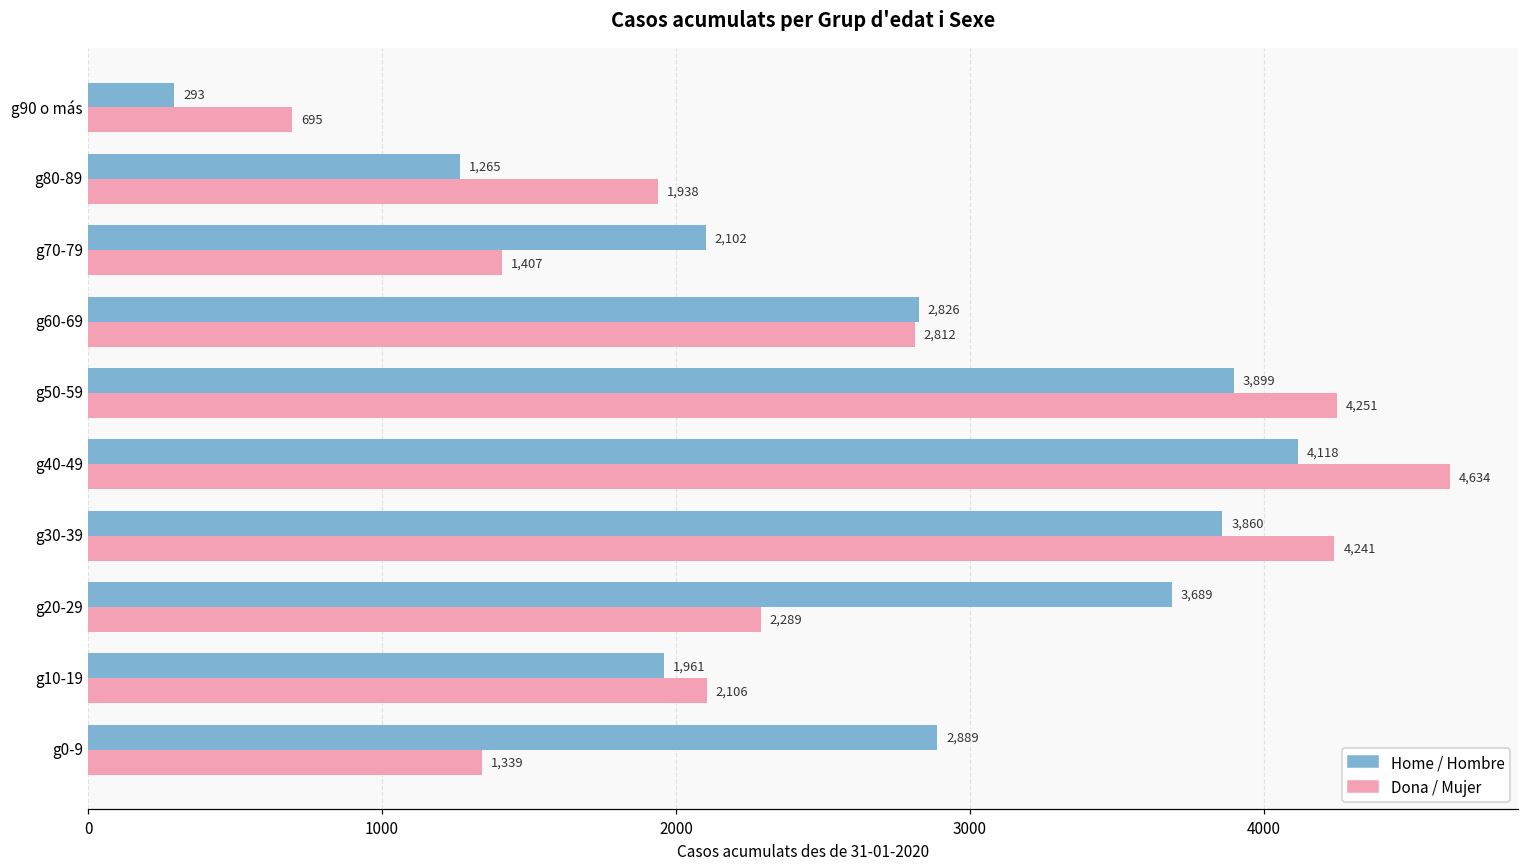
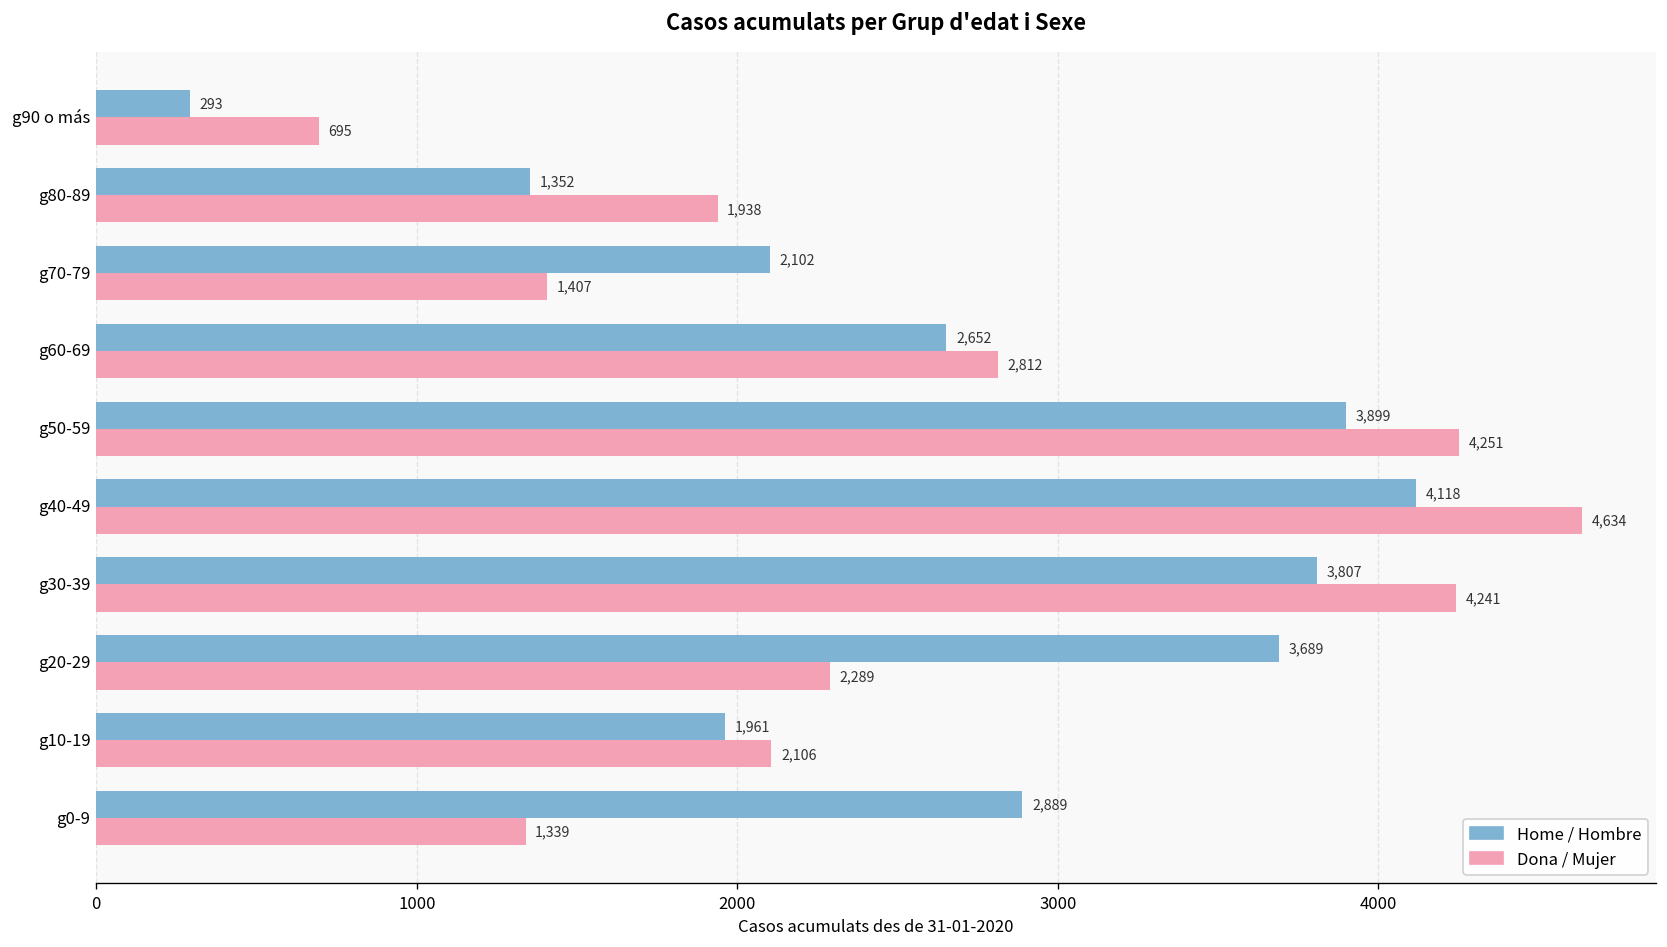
  {
    "Home / Hombre": {
      "g90 o más": "293",
-     "g80-89": "1,265",
+     "g80-89": "1,352",
      "g70-79": "2,102",
-     "g60-69": "2,826",
+     "g60-69": "2,652",
      "g50-59": "3,899",
      "g40-49": "4,118",
-     "g30-39": "3,860",
+     "g30-39": "3,807",
      "g20-29": "3,689",
      "g10-19": "1,961",
      "g0-9": "2,889"
    },
    "Dona / Mujer": {
      "g90 o más": "695",
      "g80-89": "1,938",
      "g70-79": "1,407",
      "g60-69": "2,812",
      "g50-59": "4,251",
      "g40-49": "4,634",
      "g30-39": "4,241",
      "g20-29": "2,289",
      "g10-19": "2,106",
      "g0-9": "1,339"
    }
  }
